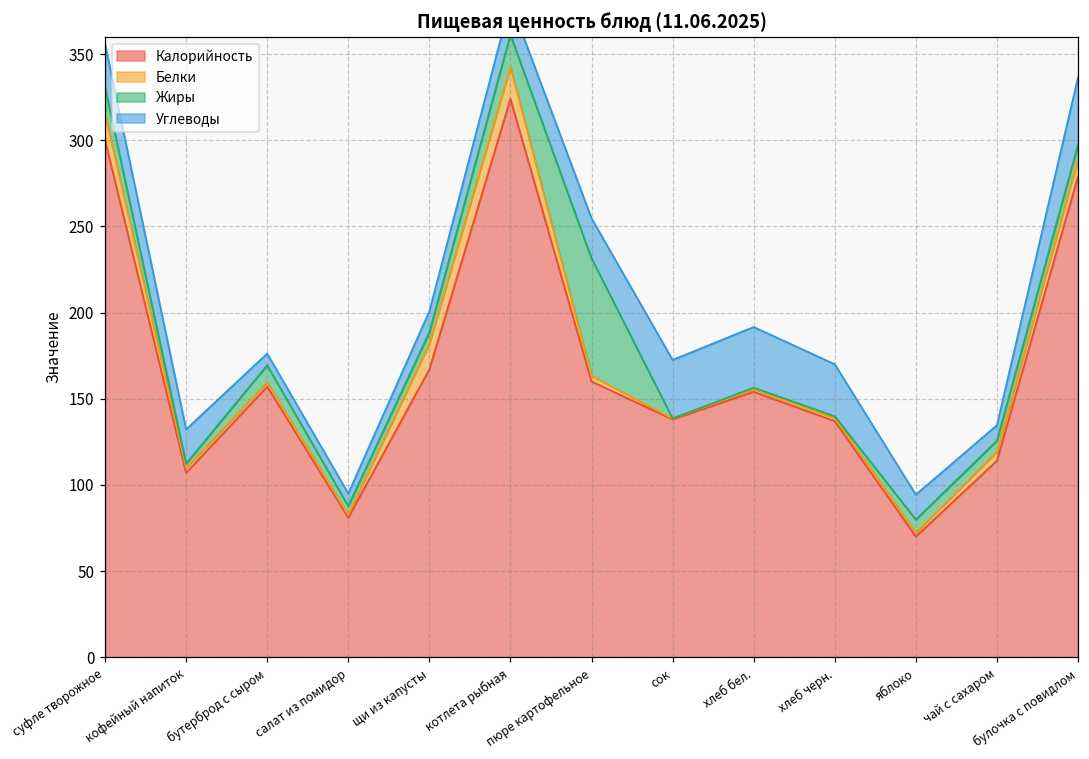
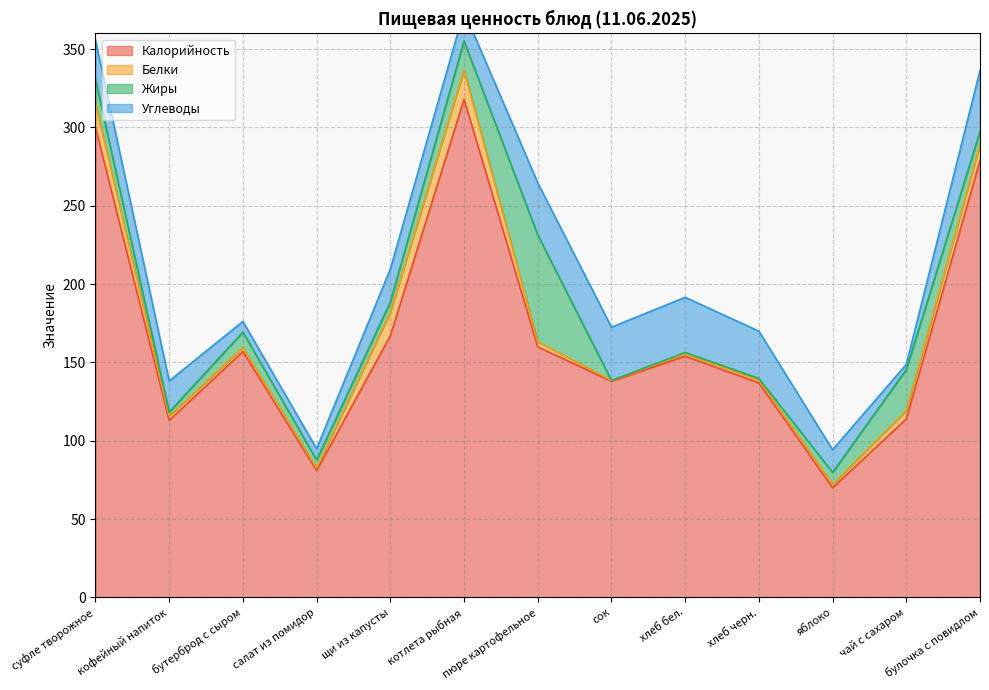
  {
    "Калорийность": {
      "суфле творожное": 300,
-     "кофейный напиток": 107,
+     "кофейный напиток": 113,
      "бутерброд с сыром": 157,
      "салат из помидор": 81,
      "щи из капусты": 167,
-     "котлета рыбная": 324,
+     "котлета рыбная": 318,
      "пюре картофельное": 160,
      "хлеб черн.": 137,
      "яблоко": 70,
      "чай с сахаром": 114,
      "булочка с повидлом": 279
    },
    "Белки": {
      "суфле творожное": 15,
      "кофейный напиток": 3,
      "бутерброд с сыром": 3,
      "салат из помидор": 2,
      "щи из капусты": 15,
      "котлета рыбная": 19,
      "пюре картофельное": 3,
      "яблоко": 2,
      "чай с сахаром": 5,
      "булочка с повидлом": 10
    },
    "Жиры": {
      "суфле творожное": 15,
      "кофейный напиток": 3,
      "бутерброд с сыром": 10,
      "салат из помидор": 5,
      "щи из капусты": 7,
      "котлета рыбная": 19,
      "пюре картофельное": 68,
      "яблоко": 8,
-     "чай с сахаром": 6,
+     "чай с сахаром": 26,
      "булочка с повидлом": 8
    },
    "Углеводы": {
      "суфле творожное": 25,
      "кофейный напиток": 20,
      "бутерброд с сыром": 7,
      "салат из помидор": 7,
-     "щи из капусты": 12,
-     "пюре картофельное": 23,
+     "щи из капусты": 21,
+     "пюре картофельное": 33,
      "сок": 34,
      "хлеб бел.": 35,
      "хлеб черн.": 30,
      "яблоко": 15,
-     "чай с сахаром": 9,
+     "чай с сахаром": 3,
      "булочка с повидлом": 39
    }
  }
